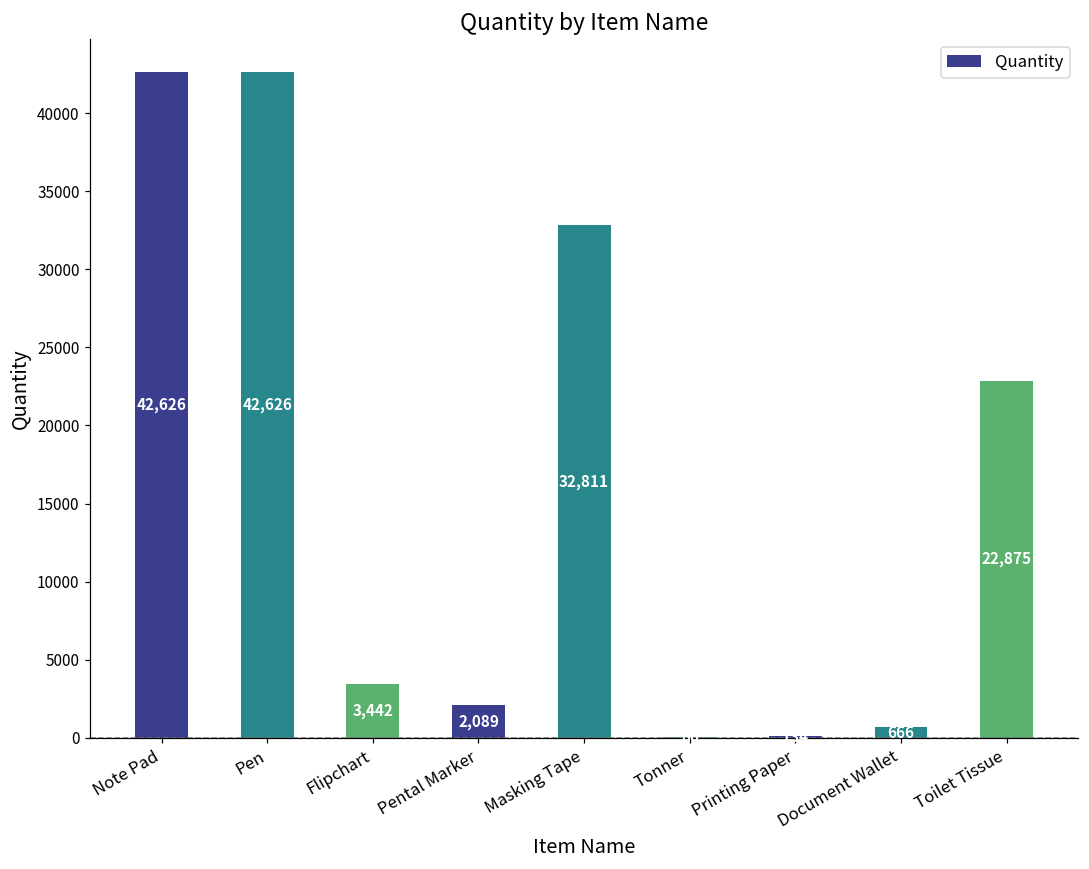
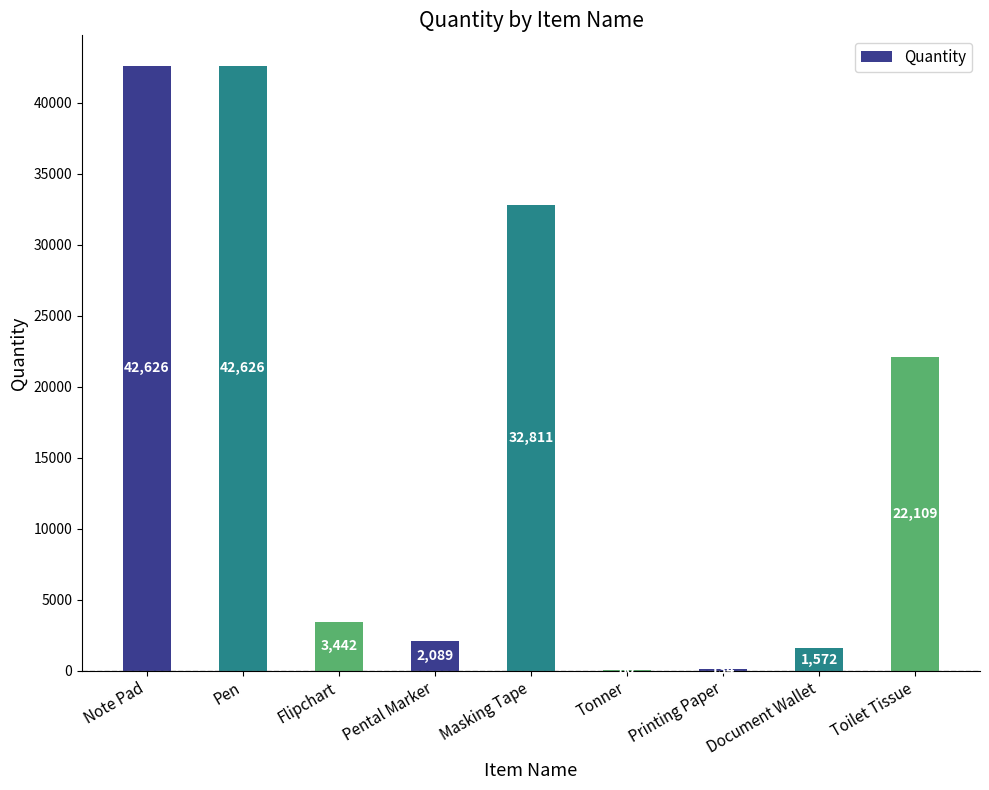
  {
    "Note Pad": "42,626",
    "Pen": "42,626",
    "Flipchart": "3,442",
    "Pental Marker": "2,089",
    "Masking Tape": "32,811",
-   "Document Wallet": "666",
-   "Toilet Tissue": "22,875"
+   "Document Wallet": "1,572",
+   "Toilet Tissue": "22,109"
  }
